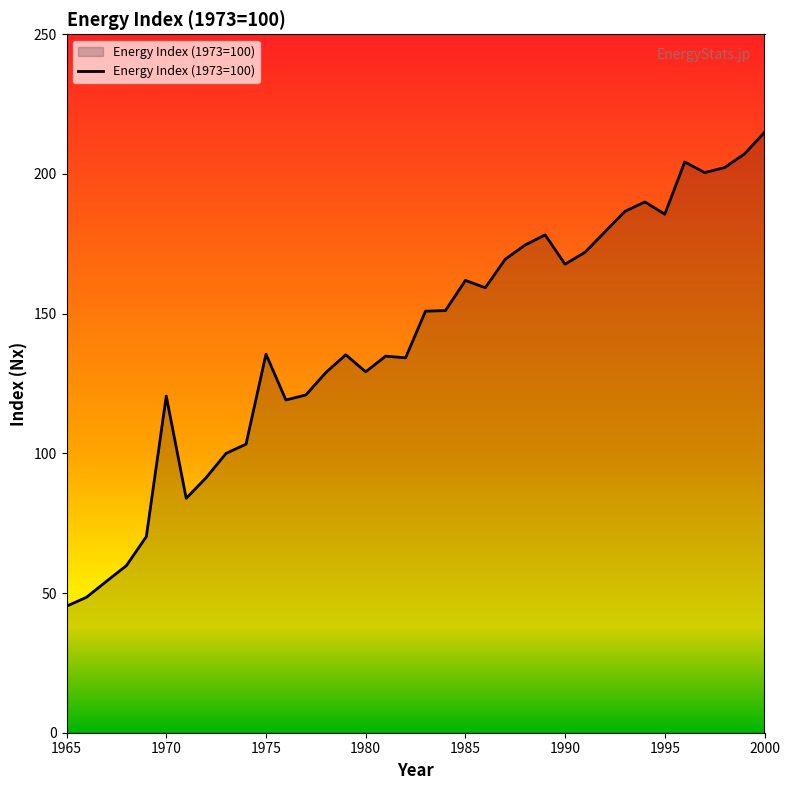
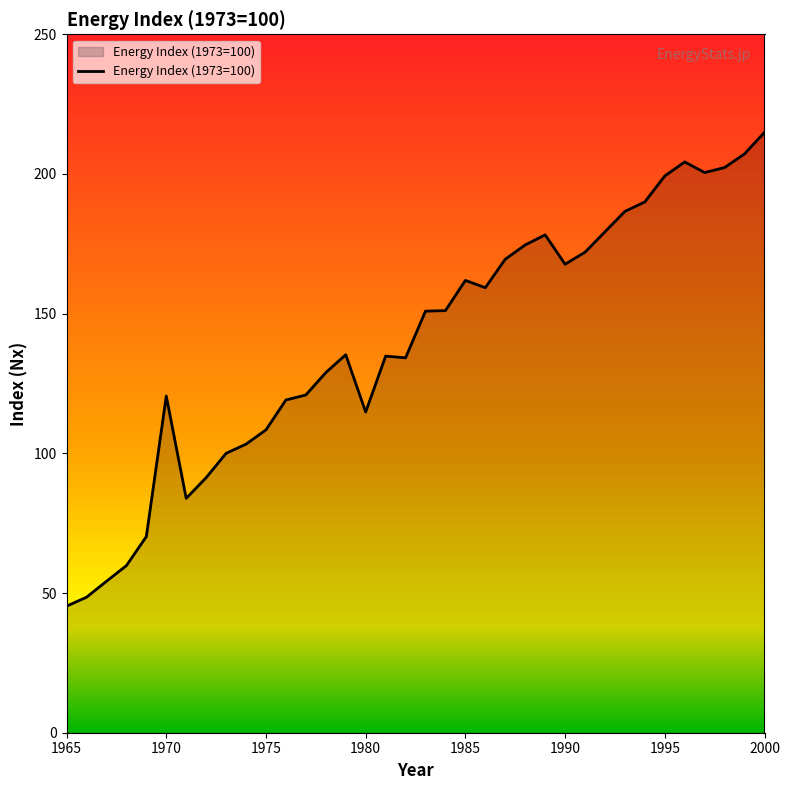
  {
    "1965": 45,
    "1970": 121,
-   "1975": 136,
-   "1980": 129,
+   "1975": 108,
+   "1980": 115,
    "1985": 162,
    "1990": 168,
-   "1995": 186,
+   "1995": 199,
    "2000": 215
  }
